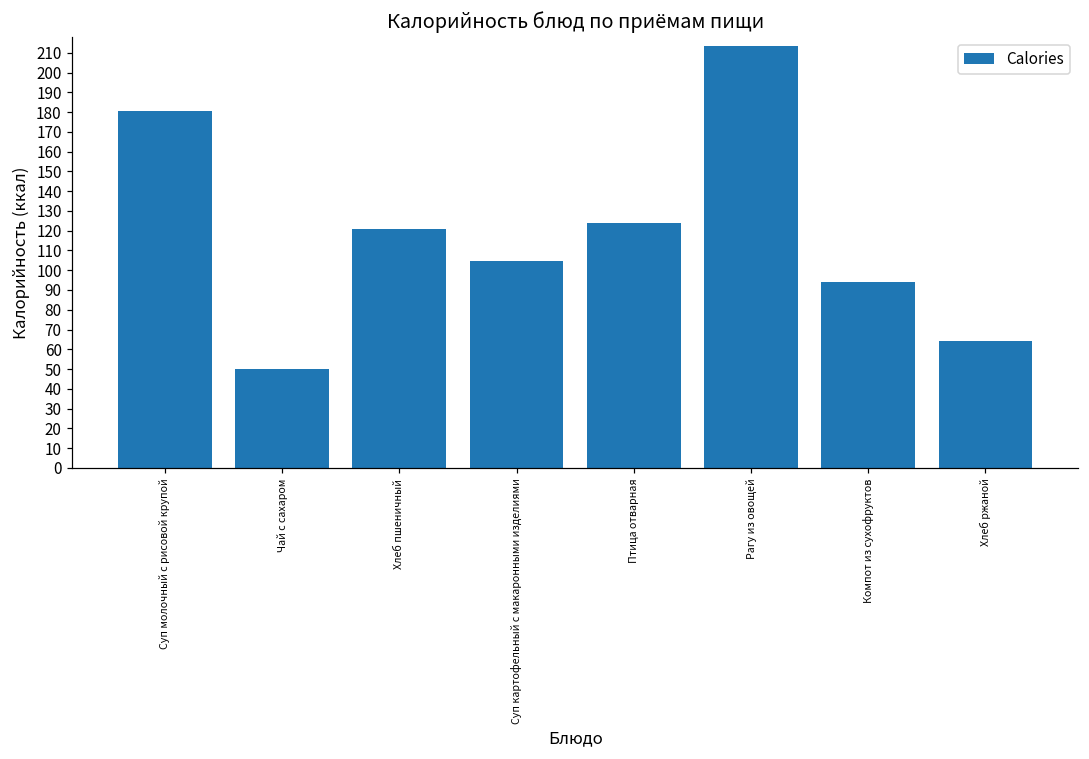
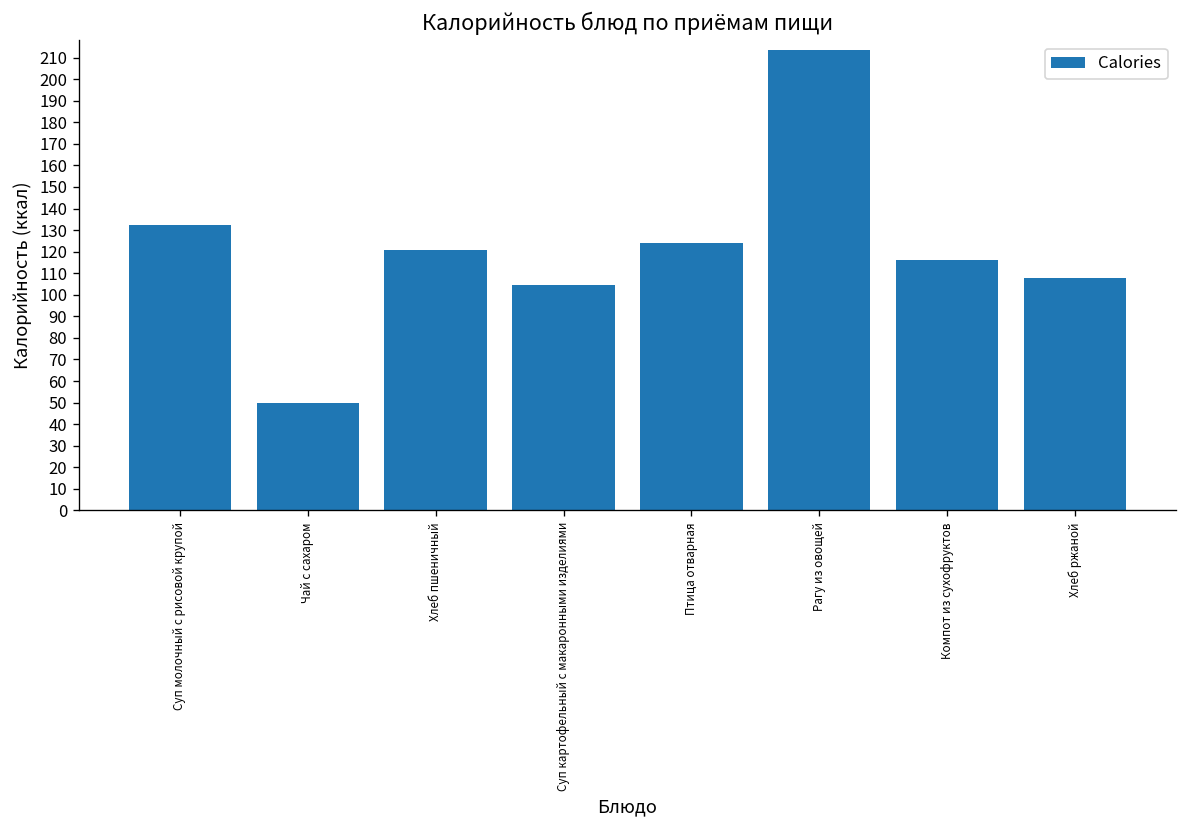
  {
-   "Суп молочный с рисовой крупой": 180,
+   "Суп молочный с рисовой крупой": 132,
    "Чай с сахаром": 50,
    "Хлеб пшеничный": 121,
    "Суп картофельный с макаронными изделиями": 105,
    "Птица отварная": 124,
    "Рагу из овощей": 214,
-   "Компот из сухофруктов": 94,
-   "Хлеб ржаной": 64
+   "Компот из сухофруктов": 116,
+   "Хлеб ржаной": 108
  }
